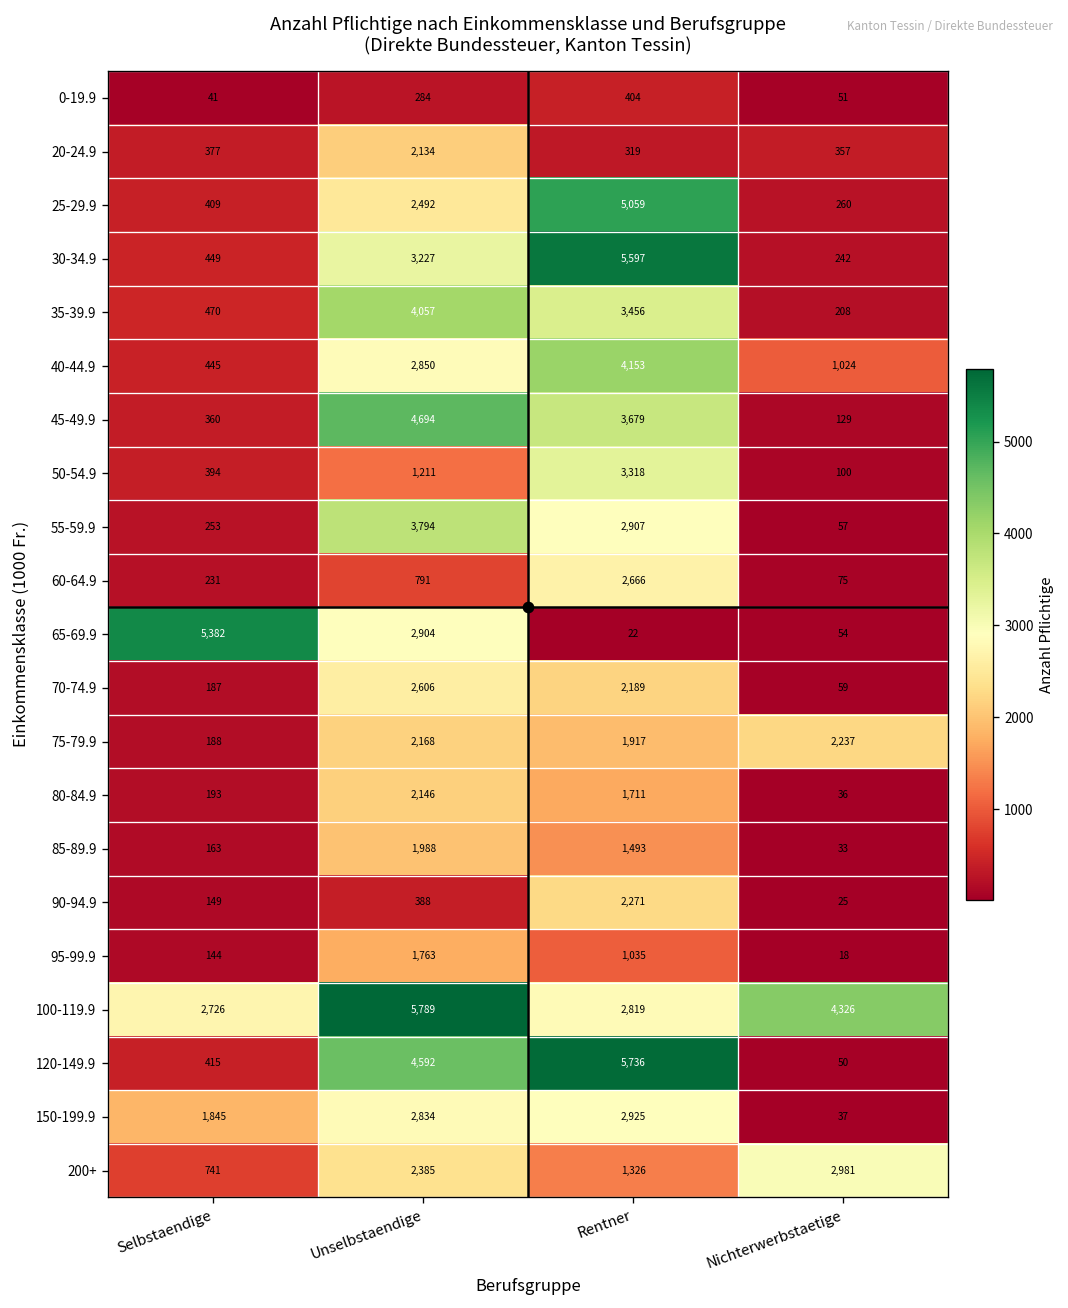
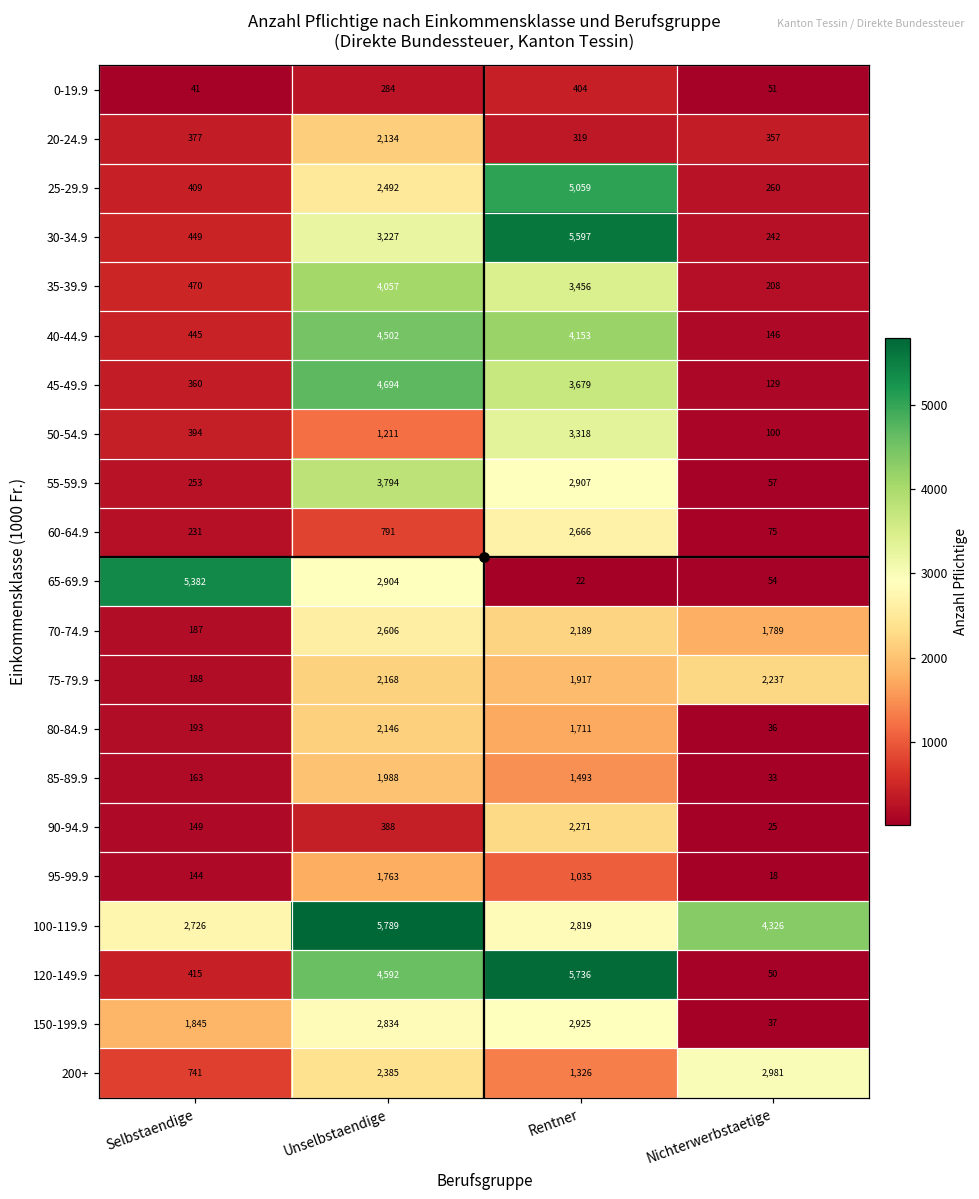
  {
    "0-19.9": {
      "Selbstaendige": "41",
      "Unselbstaendige": "284",
      "Rentner": "404",
      "Nichterwerbstaetige": "51"
    },
    "20-24.9": {
      "Selbstaendige": "377",
      "Unselbstaendige": "2,134",
      "Rentner": "319",
      "Nichterwerbstaetige": "357"
    },
    "25-29.9": {
      "Selbstaendige": "409",
      "Unselbstaendige": "2,492",
      "Rentner": "5,059",
      "Nichterwerbstaetige": "260"
    },
    "30-34.9": {
      "Selbstaendige": "449",
      "Unselbstaendige": "3,227",
      "Rentner": "5,597",
      "Nichterwerbstaetige": "242"
    },
    "35-39.9": {
      "Selbstaendige": "470",
      "Unselbstaendige": "4,057",
      "Rentner": "3,456",
      "Nichterwerbstaetige": "208"
    },
    "40-44.9": {
      "Selbstaendige": "445",
-     "Unselbstaendige": "2,850",
+     "Unselbstaendige": "4,502",
      "Rentner": "4,153",
-     "Nichterwerbstaetige": "1,024"
+     "Nichterwerbstaetige": "146"
    },
    "45-49.9": {
      "Selbstaendige": "360",
      "Unselbstaendige": "4,694",
      "Rentner": "3,679",
      "Nichterwerbstaetige": "129"
    },
    "50-54.9": {
      "Selbstaendige": "394",
      "Unselbstaendige": "1,211",
      "Rentner": "3,318",
      "Nichterwerbstaetige": "100"
    },
    "55-59.9": {
      "Selbstaendige": "253",
      "Unselbstaendige": "3,794",
      "Rentner": "2,907",
      "Nichterwerbstaetige": "57"
    },
    "60-64.9": {
      "Selbstaendige": "231",
      "Unselbstaendige": "791",
      "Rentner": "2,666",
      "Nichterwerbstaetige": "75"
    },
    "65-69.9": {
      "Selbstaendige": "5,382",
      "Unselbstaendige": "2,904",
      "Rentner": "22",
      "Nichterwerbstaetige": "54"
    },
    "70-74.9": {
      "Selbstaendige": "187",
      "Unselbstaendige": "2,606",
      "Rentner": "2,189",
-     "Nichterwerbstaetige": "59"
+     "Nichterwerbstaetige": "1,789"
    },
    "75-79.9": {
      "Selbstaendige": "188",
      "Unselbstaendige": "2,168",
      "Rentner": "1,917",
      "Nichterwerbstaetige": "2,237"
    },
    "80-84.9": {
      "Selbstaendige": "193",
      "Unselbstaendige": "2,146",
      "Rentner": "1,711",
      "Nichterwerbstaetige": "36"
    },
    "85-89.9": {
      "Selbstaendige": "163",
      "Unselbstaendige": "1,988",
      "Rentner": "1,493",
      "Nichterwerbstaetige": "33"
    },
    "90-94.9": {
      "Selbstaendige": "149",
      "Unselbstaendige": "388",
      "Rentner": "2,271",
      "Nichterwerbstaetige": "25"
    },
    "95-99.9": {
      "Selbstaendige": "144",
      "Unselbstaendige": "1,763",
      "Rentner": "1,035",
      "Nichterwerbstaetige": "18"
    },
    "100-119.9": {
      "Selbstaendige": "2,726",
      "Unselbstaendige": "5,789",
      "Rentner": "2,819",
      "Nichterwerbstaetige": "4,326"
    },
    "120-149.9": {
      "Selbstaendige": "415",
      "Unselbstaendige": "4,592",
      "Rentner": "5,736",
      "Nichterwerbstaetige": "50"
    },
    "150-199.9": {
      "Selbstaendige": "1,845",
      "Unselbstaendige": "2,834",
      "Rentner": "2,925",
      "Nichterwerbstaetige": "37"
    },
    "200+": {
      "Selbstaendige": "741",
      "Unselbstaendige": "2,385",
      "Rentner": "1,326",
      "Nichterwerbstaetige": "2,981"
    }
  }
